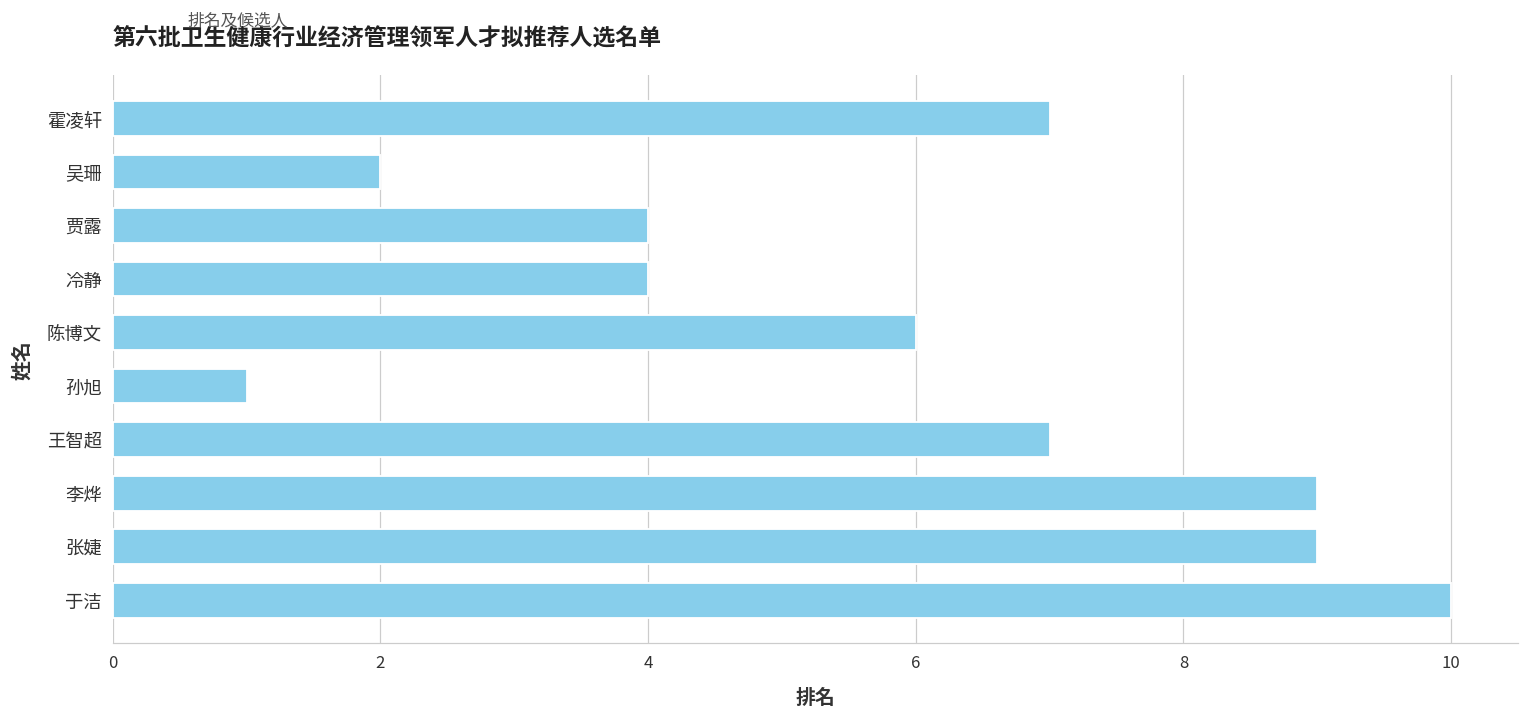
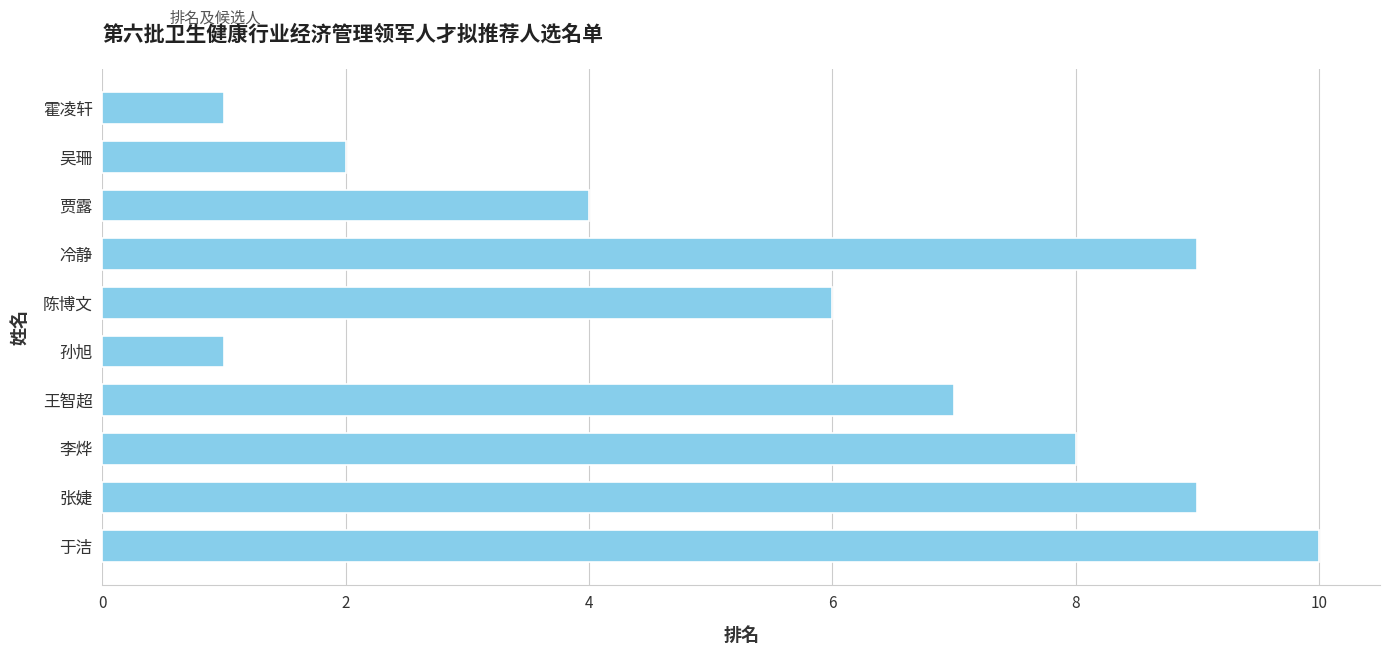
  {
-   "霍凌轩": 7,
+   "霍凌轩": 1,
    "吴珊": 2,
    "贾露": 4,
-   "冷静": 4,
+   "冷静": 9,
    "陈博文": 6,
    "孙旭": 1,
    "王智超": 7,
-   "李烨": 9,
+   "李烨": 8,
    "张婕": 9,
    "于洁": 10
  }
